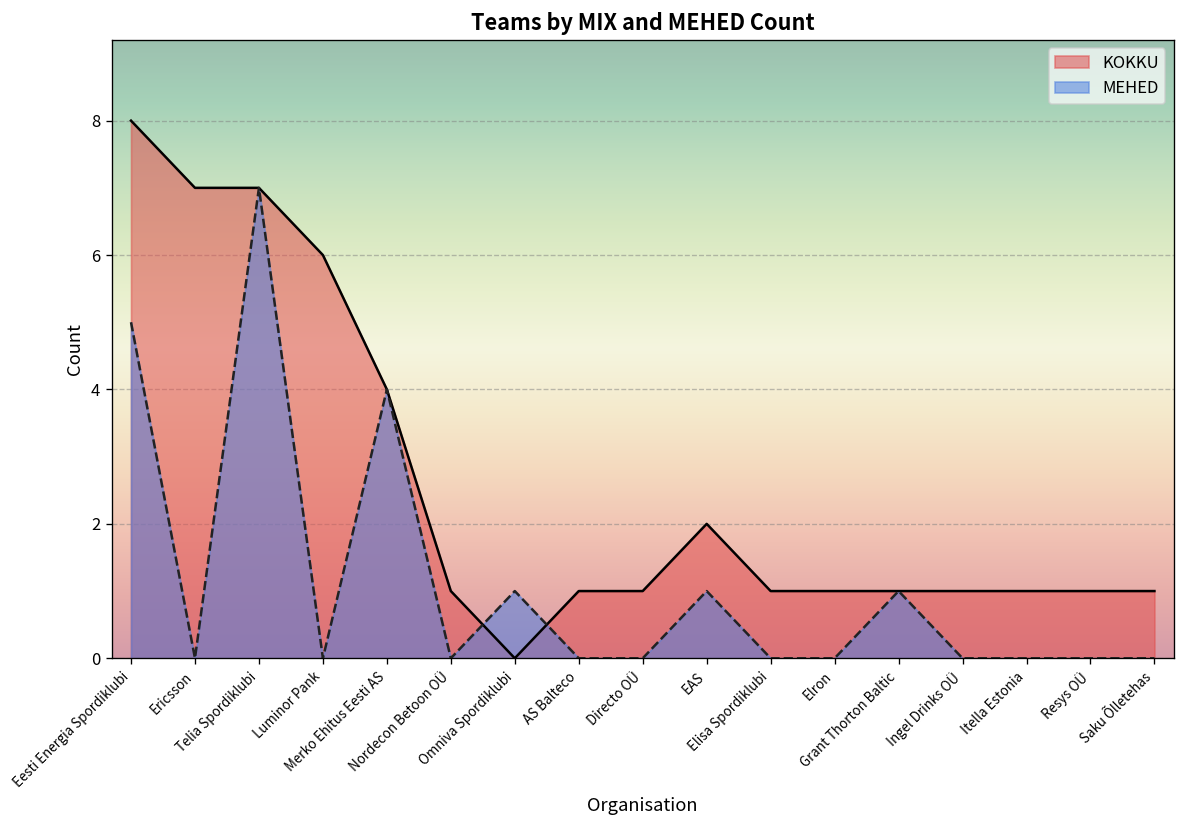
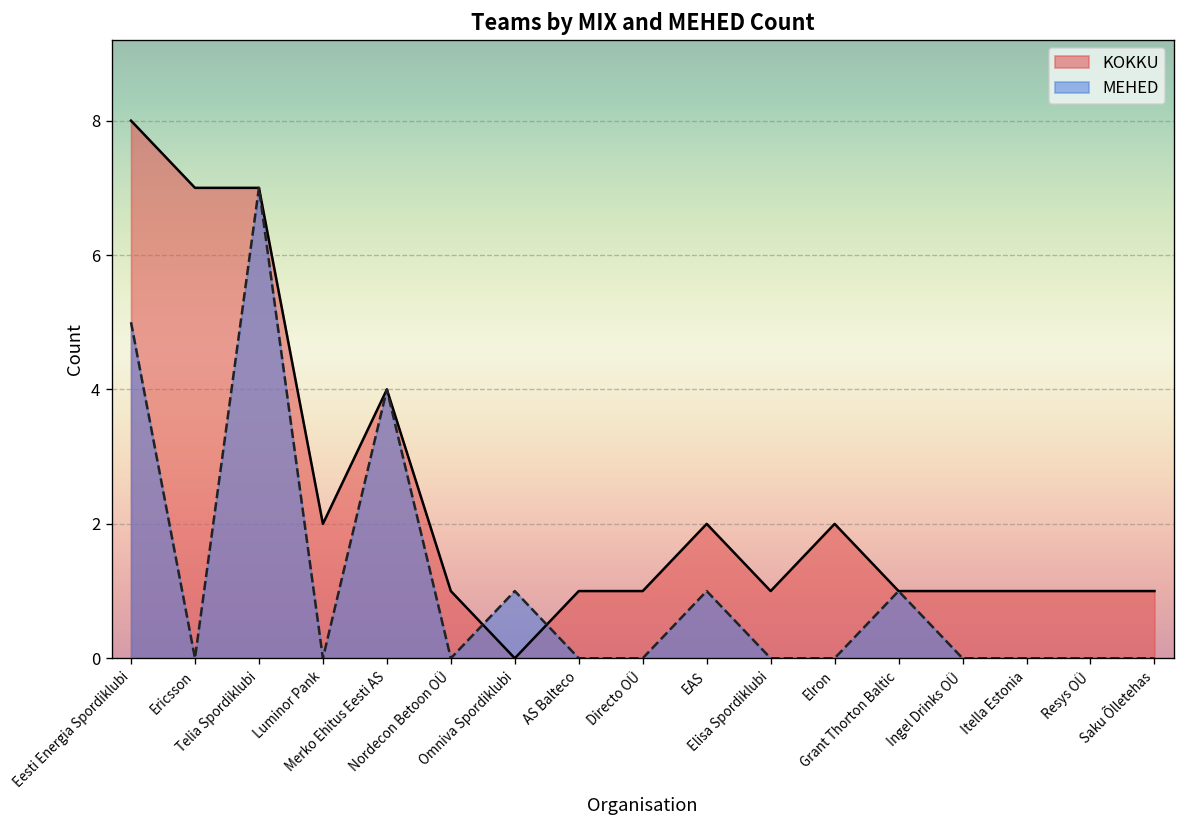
  {
    "KOKKU": {
      "Eesti Energia Spordiklubi": 8,
      "Ericsson": 7,
-     "Luminor Pank": 6,
+     "Luminor Pank": 2,
      "Nordecon Betoon OÜ": 1,
      "Omniva Spordiklubi": 0,
      "AS Balteco": 1,
      "Directo OÜ": 1,
      "EAS": 2,
      "Elisa Spordiklubi": 1,
-     "Elron": 1,
+     "Elron": 2,
      "Ingel Drinks OÜ": 1,
      "Itella Estonia": 1,
      "Resys OÜ": 1,
      "Saku Õlletehas": 1
    },
    "MEHED": {
      "Eesti Energia Spordiklubi": 5,
      "Ericsson": 0,
      "Luminor Pank": 0,
      "Nordecon Betoon OÜ": 0,
      "Omniva Spordiklubi": 1,
      "AS Balteco": 0,
      "Directo OÜ": 0,
      "EAS": 1,
      "Elisa Spordiklubi": 0,
      "Elron": 0,
      "Ingel Drinks OÜ": 0,
      "Itella Estonia": 0,
      "Resys OÜ": 0,
      "Saku Õlletehas": 0
    }
  }
